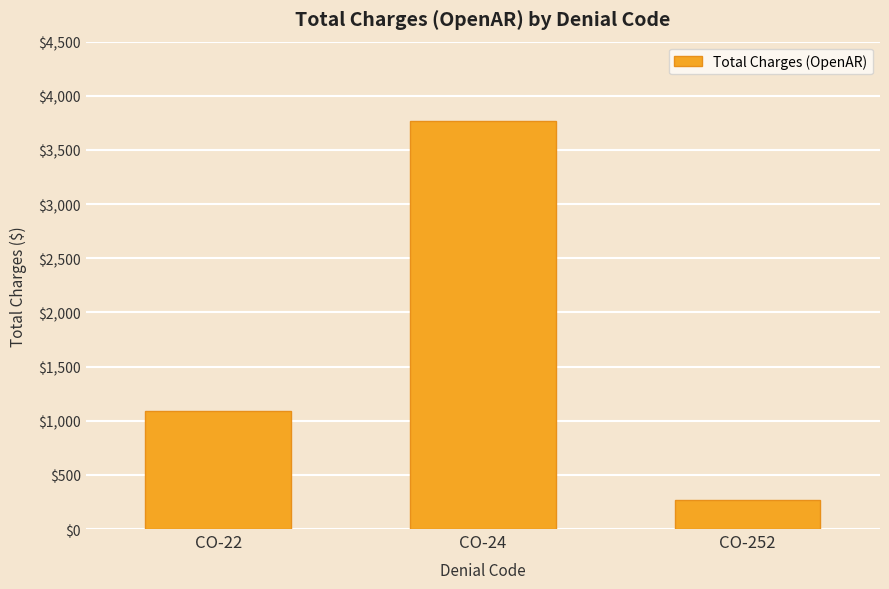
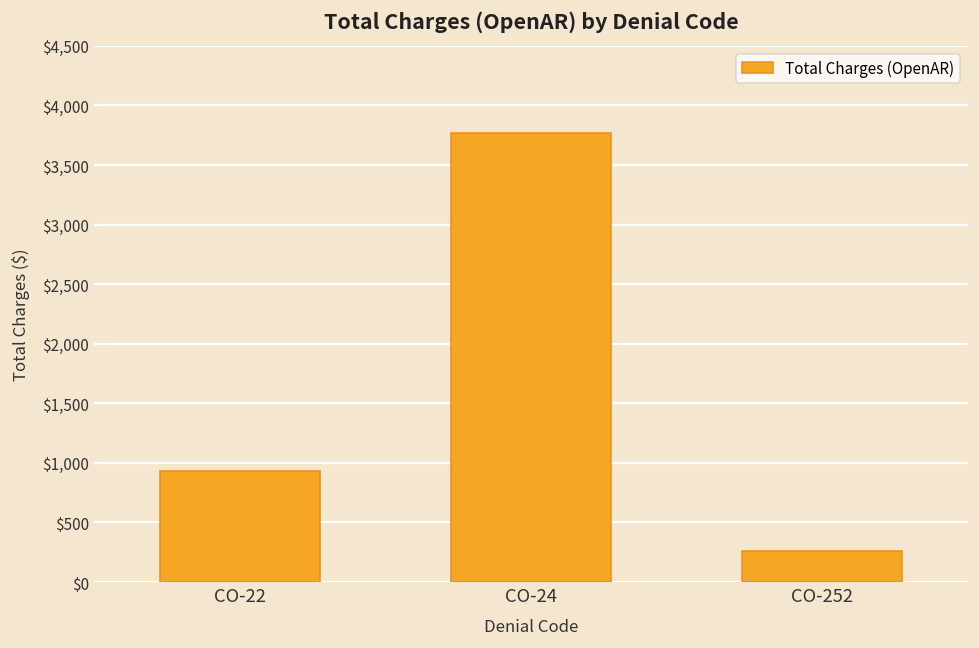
  {
-   "CO-22": "$1,090",
+   "CO-22": "$930",
    "CO-24": "$3,770",
    "CO-252": "$260"
  }
